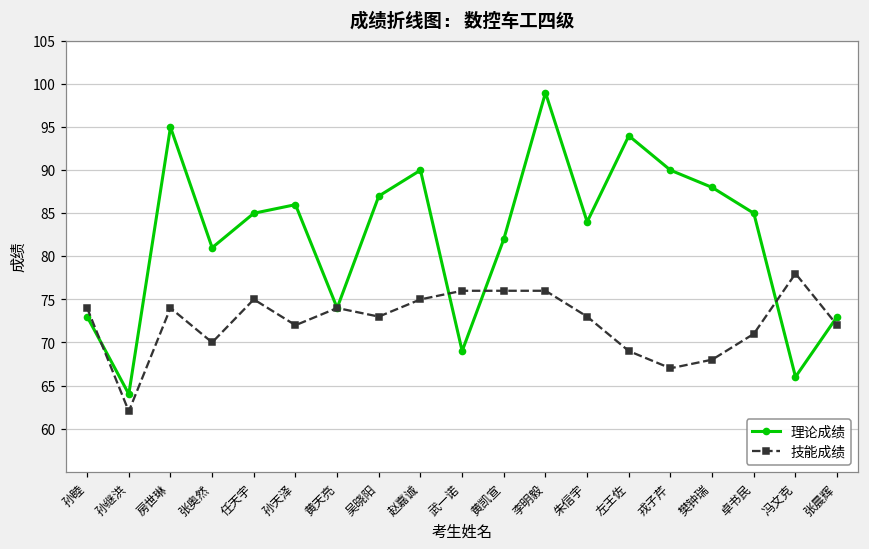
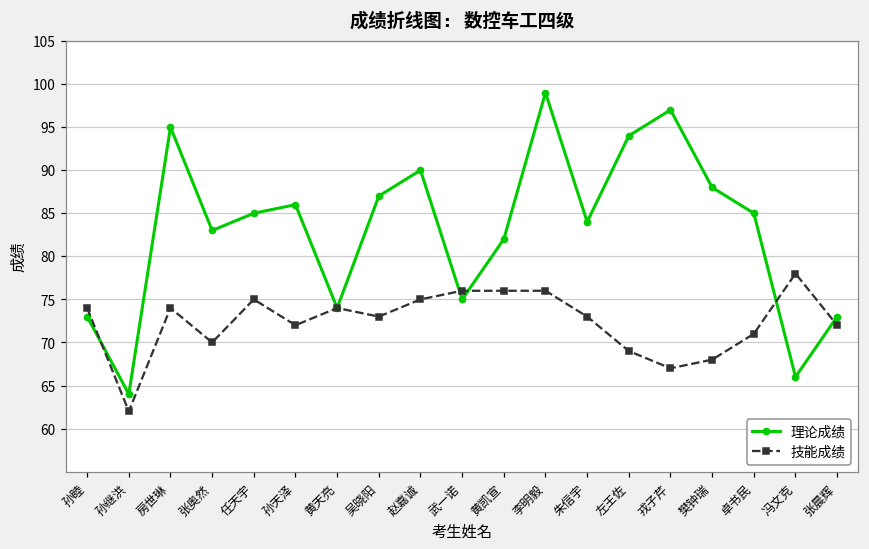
  {
    "理论成绩": {
      "孙睦": 73,
      "孙继洪": 64,
      "房世琳": 95,
-     "张奥然": 81,
+     "张奥然": 83,
      "任天宇": 85,
      "孙天泽": 86,
      "吴晓阳": 87,
      "赵嘉诚": 90,
-     "武一诺": 69,
+     "武一诺": 75,
      "黄凯宣": 82,
      "李明毅": 99,
      "朱信宇": 84,
      "左王佐": 94,
-     "戎子芹": 90,
+     "戎子芹": 97,
      "樊钟瑞": 88,
      "卓书民": 85,
      "冯文克": 66,
      "张晨辉": 73
    },
    "技能成绩": {
      "孙睦": 74,
      "孙继洪": 62,
      "房世琳": 74,
      "张奥然": 70,
      "任天宇": 75,
      "孙天泽": 72,
      "吴晓阳": 73,
      "赵嘉诚": 75,
      "武一诺": 76,
      "黄凯宣": 76,
      "李明毅": 76,
      "朱信宇": 73,
      "左王佐": 69,
      "戎子芹": 67,
      "樊钟瑞": 68,
      "卓书民": 71,
      "冯文克": 78,
      "张晨辉": 72
    }
  }
